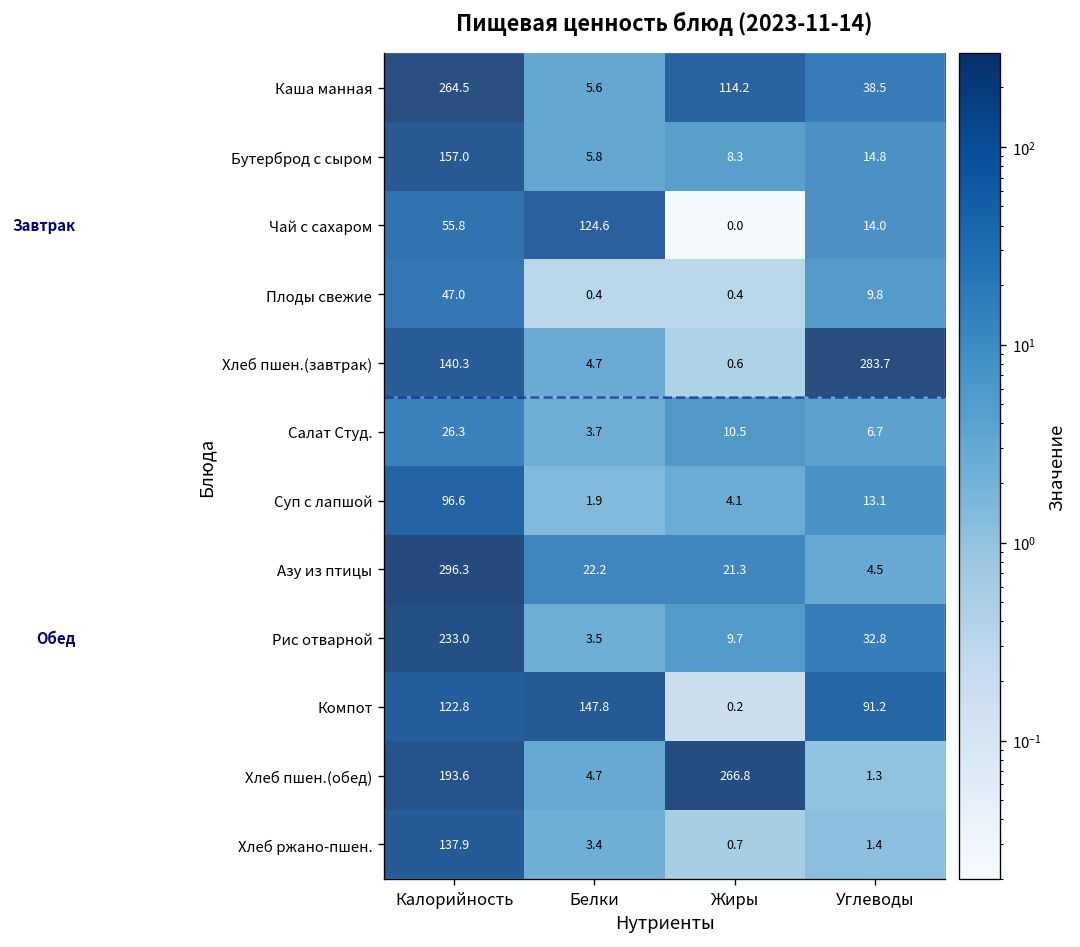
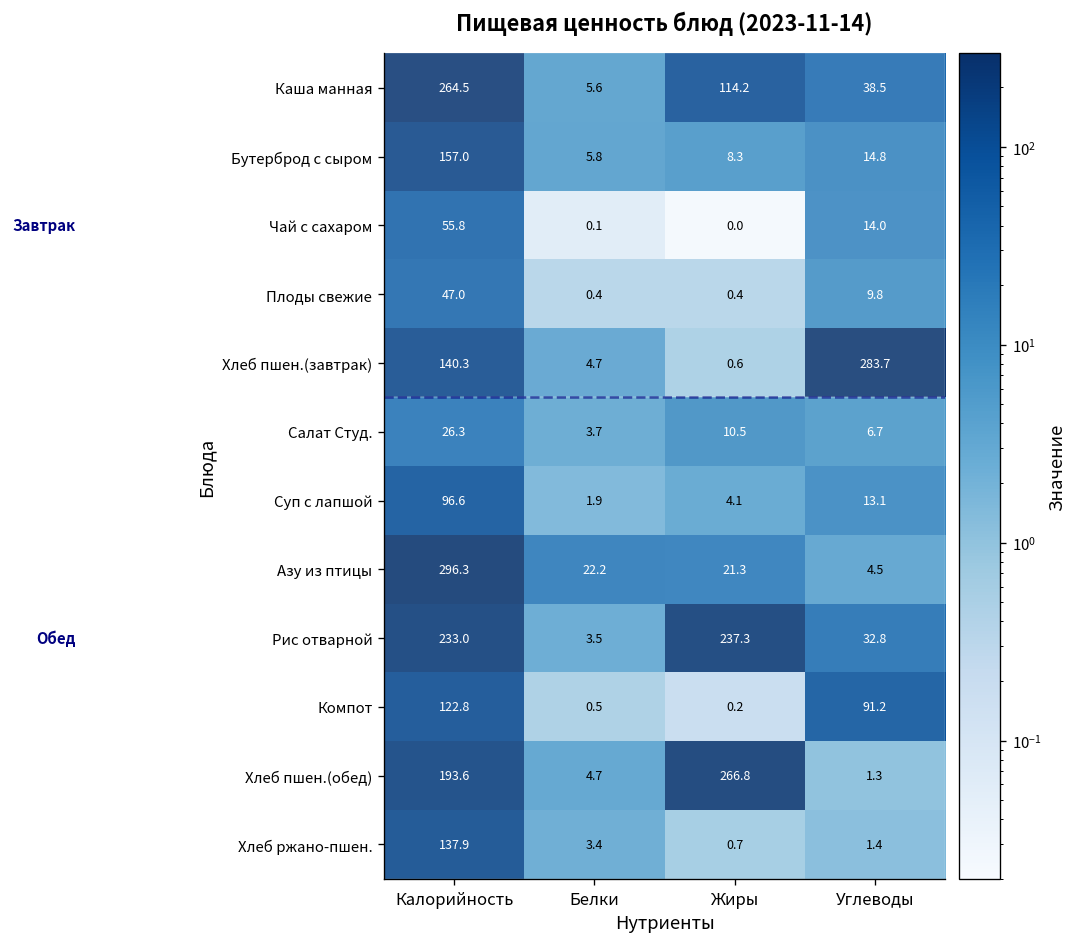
  {
    "Каша манная": {
      "Калорийность": 264.5,
      "Белки": 5.6,
      "Жиры": 114.2,
      "Углеводы": 38.5
    },
    "Бутерброд с сыром": {
      "Калорийность": 157.0,
      "Белки": 5.8,
      "Жиры": 8.3,
      "Углеводы": 14.8
    },
    "Чай с сахаром": {
      "Калорийность": 55.8,
-     "Белки": 124.6,
+     "Белки": 0.1,
      "Жиры": 0.0,
      "Углеводы": 14.0
    },
    "Плоды свежие": {
      "Калорийность": 47.0,
      "Белки": 0.4,
      "Жиры": 0.4,
      "Углеводы": 9.8
    },
    "Хлеб пшен.(завтрак)": {
      "Калорийность": 140.3,
      "Белки": 4.7,
      "Жиры": 0.6,
      "Углеводы": 283.7
    },
    "Салат Студ.": {
      "Калорийность": 26.3,
      "Белки": 3.7,
      "Жиры": 10.5,
      "Углеводы": 6.7
    },
    "Суп с лапшой": {
      "Калорийность": 96.6,
      "Белки": 1.9,
      "Жиры": 4.1,
      "Углеводы": 13.1
    },
    "Азу из птицы": {
      "Калорийность": 296.3,
      "Белки": 22.2,
      "Жиры": 21.3,
      "Углеводы": 4.5
    },
    "Рис отварной": {
      "Калорийность": 233.0,
      "Белки": 3.5,
-     "Жиры": 9.7,
+     "Жиры": 237.3,
      "Углеводы": 32.8
    },
    "Компот": {
      "Калорийность": 122.8,
-     "Белки": 147.8,
+     "Белки": 0.5,
      "Жиры": 0.2,
      "Углеводы": 91.2
    },
    "Хлеб пшен.(обед)": {
      "Калорийность": 193.6,
      "Белки": 4.7,
      "Жиры": 266.8,
      "Углеводы": 1.3
    },
    "Хлеб ржано-пшен.": {
      "Калорийность": 137.9,
      "Белки": 3.4,
      "Жиры": 0.7,
      "Углеводы": 1.4
    }
  }
